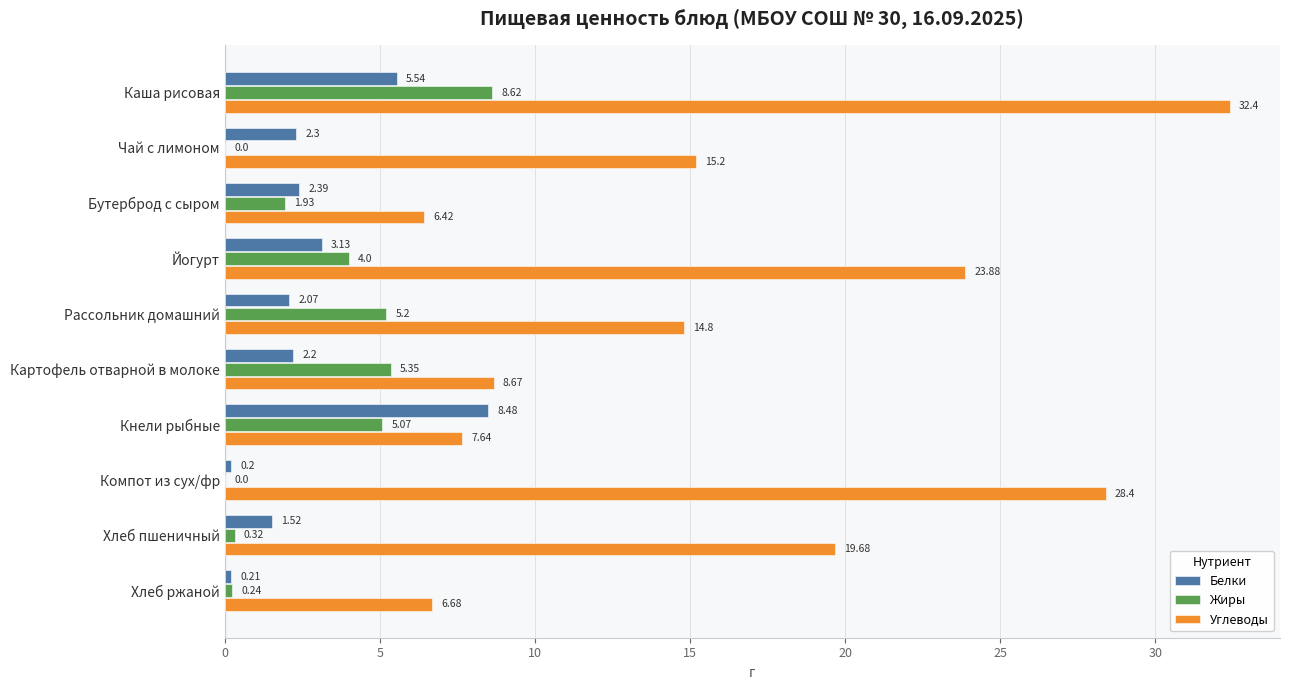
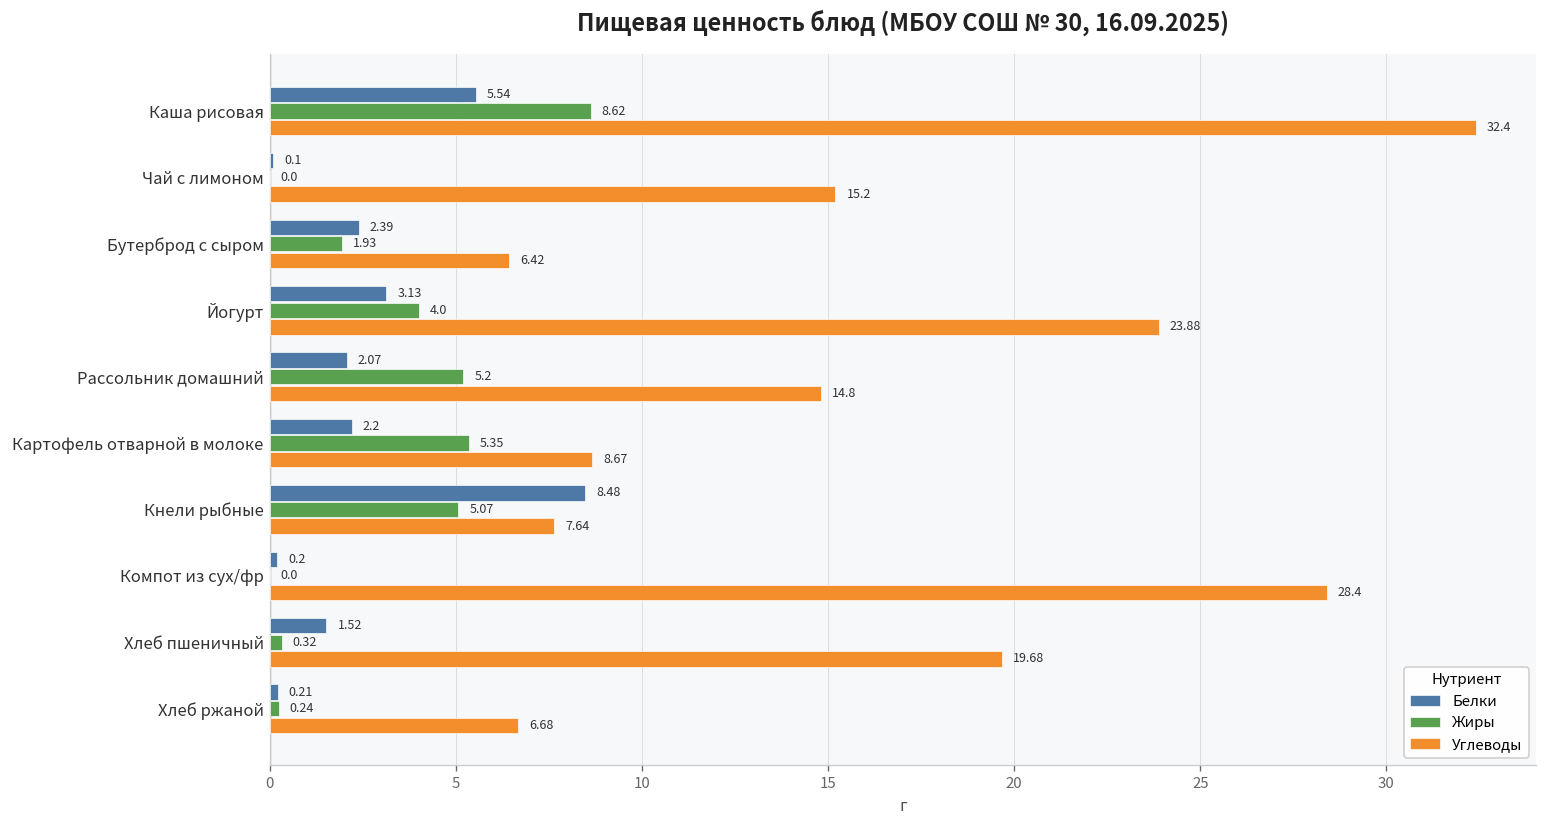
  {
    "Белки": {
      "Каша рисовая": 5.54,
-     "Чай с лимоном": 2.3,
+     "Чай с лимоном": 0.1,
      "Бутерброд с сыром": 2.39,
      "Йогурт": 3.13,
      "Рассольник домашний": 2.07,
      "Картофель отварной в молоке": 2.2,
      "Кнели рыбные": 8.48,
      "Компот из сух/фр": 0.2,
      "Хлеб пшеничный": 1.52,
      "Хлеб ржаной": 0.21
    },
    "Жиры": {
      "Каша рисовая": 8.62,
      "Чай с лимоном": 0.0,
      "Бутерброд с сыром": 1.93,
      "Йогурт": 4.0,
      "Рассольник домашний": 5.2,
      "Картофель отварной в молоке": 5.35,
      "Кнели рыбные": 5.07,
      "Компот из сух/фр": 0.0,
      "Хлеб пшеничный": 0.32,
      "Хлеб ржаной": 0.24
    },
    "Углеводы": {
      "Каша рисовая": 32.4,
      "Чай с лимоном": 15.2,
      "Бутерброд с сыром": 6.42,
      "Йогурт": 23.88,
      "Рассольник домашний": 14.8,
      "Картофель отварной в молоке": 8.67,
      "Кнели рыбные": 7.64,
      "Компот из сух/фр": 28.4,
      "Хлеб пшеничный": 19.68,
      "Хлеб ржаной": 6.68
    }
  }
